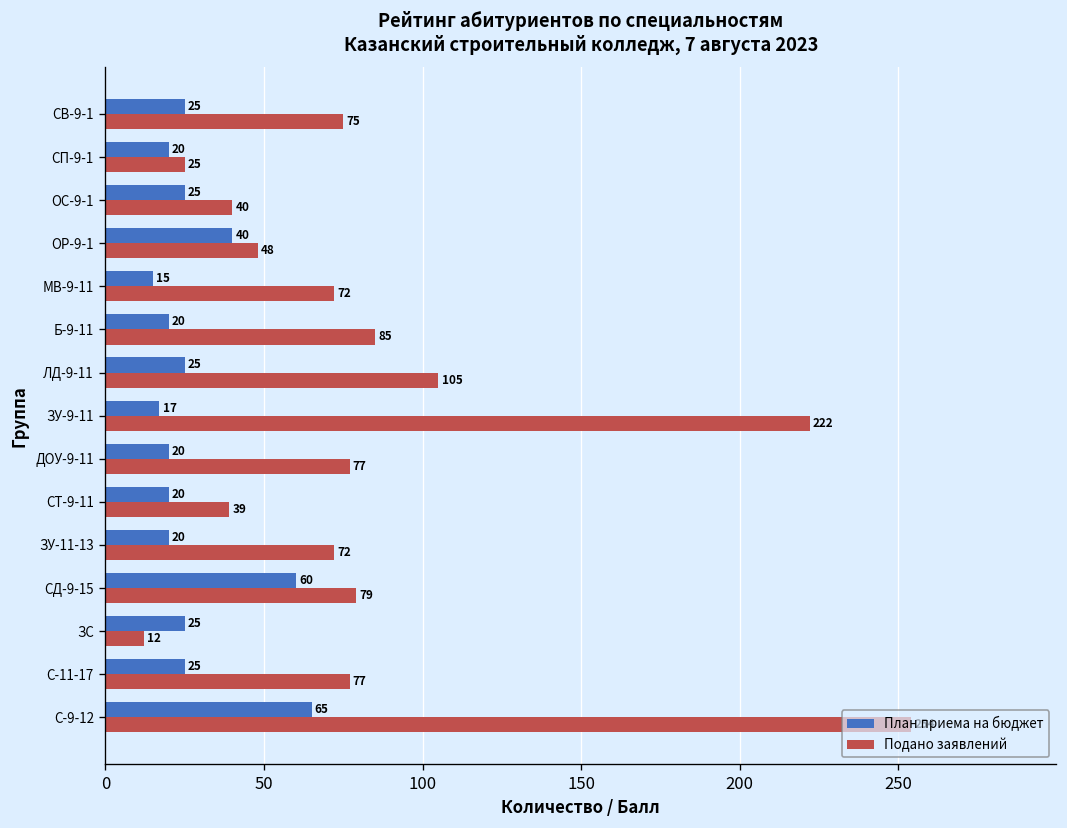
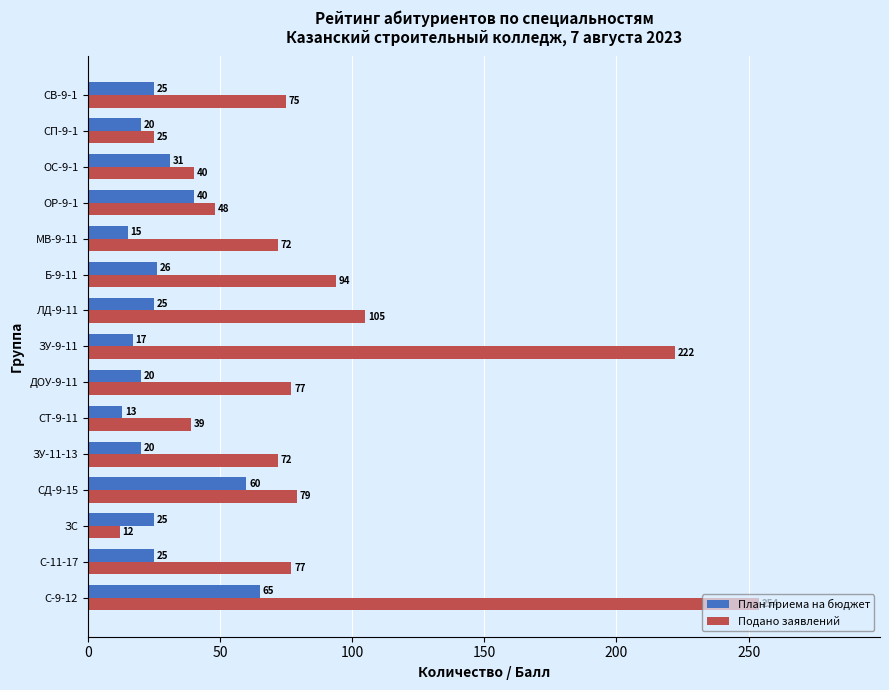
  {
    "План приема на бюджет": {
      "СВ-9-1": 25,
      "СП-9-1": 20,
-     "ОС-9-1": 25,
+     "ОС-9-1": 31,
      "ОР-9-1": 40,
      "МВ-9-11": 15,
-     "Б-9-11": 20,
+     "Б-9-11": 26,
      "ЛД-9-11": 25,
      "ЗУ-9-11": 17,
      "ДОУ-9-11": 20,
-     "СТ-9-11": 20,
+     "СТ-9-11": 13,
      "ЗУ-11-13": 20,
      "СД-9-15": 60,
      "ЗС": 25,
      "С-11-17": 25,
      "С-9-12": 65
    },
    "Подано заявлений": {
      "СВ-9-1": 75,
      "СП-9-1": 25,
      "ОС-9-1": 40,
      "ОР-9-1": 48,
      "МВ-9-11": 72,
-     "Б-9-11": 85,
+     "Б-9-11": 94,
      "ЛД-9-11": 105,
      "ЗУ-9-11": 222,
      "ДОУ-9-11": 77,
      "СТ-9-11": 39,
      "ЗУ-11-13": 72,
      "СД-9-15": 79,
      "ЗС": 12,
      "С-11-17": 77
    }
  }
